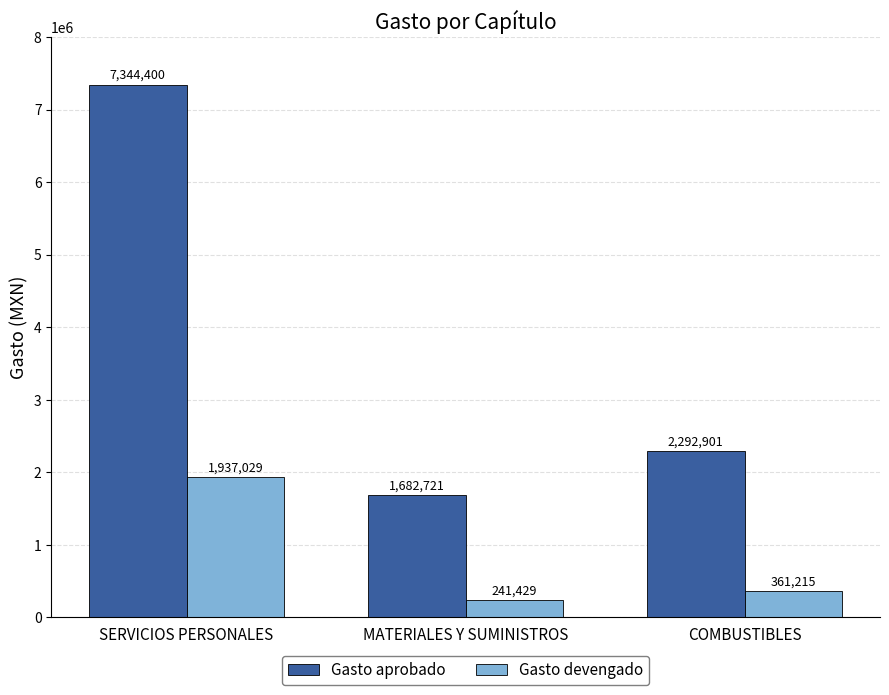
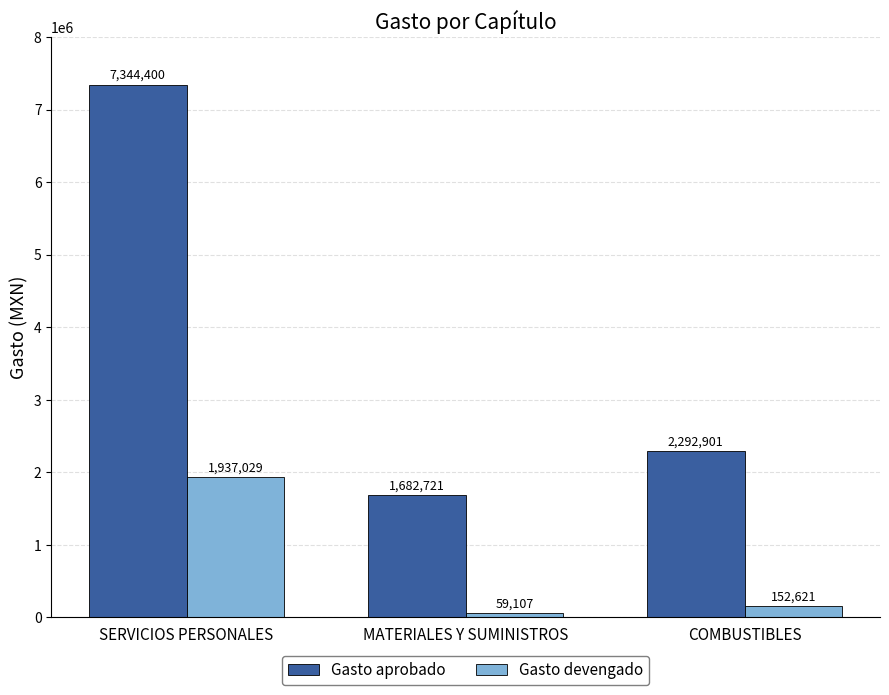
  {
    "Gasto aprobado": {
      "SERVICIOS PERSONALES": "7,344,400",
      "MATERIALES Y SUMINISTROS": "1,682,721",
      "COMBUSTIBLES": "2,292,901"
    },
    "Gasto devengado": {
      "SERVICIOS PERSONALES": "1,937,029",
-     "MATERIALES Y SUMINISTROS": "241,429",
-     "COMBUSTIBLES": "361,215"
+     "MATERIALES Y SUMINISTROS": "59,107",
+     "COMBUSTIBLES": "152,621"
    }
  }
